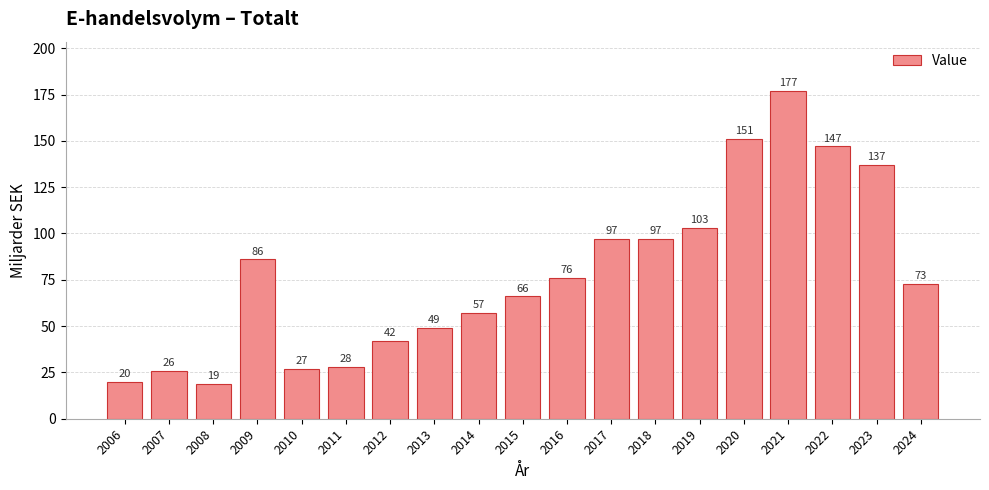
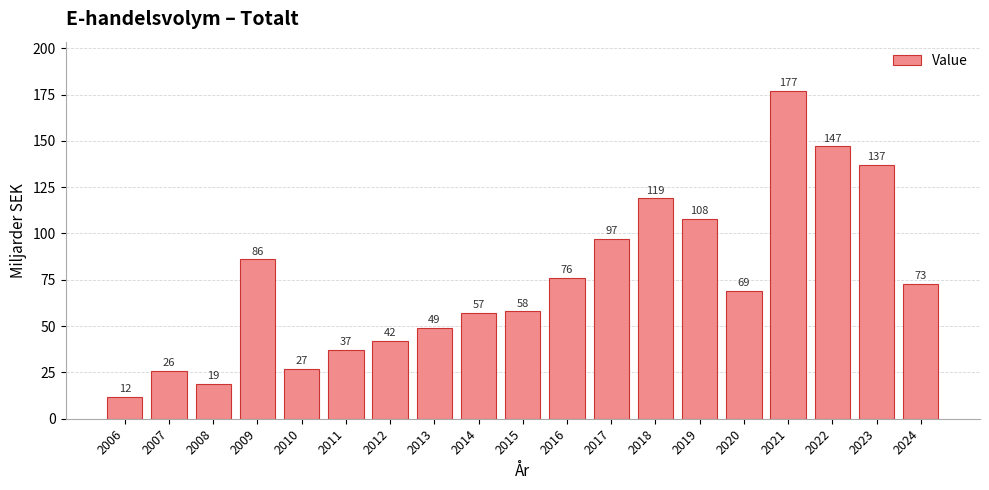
  {
-   "2006": 20,
+   "2006": 12,
    "2007": 26,
    "2008": 19,
    "2009": 86,
    "2010": 27,
-   "2011": 28,
+   "2011": 37,
    "2012": 42,
    "2013": 49,
    "2014": 57,
-   "2015": 66,
+   "2015": 58,
    "2016": 76,
    "2017": 97,
-   "2018": 97,
-   "2019": 103,
-   "2020": 151,
+   "2018": 119,
+   "2019": 108,
+   "2020": 69,
    "2021": 177,
    "2022": 147,
    "2023": 137,
    "2024": 73
  }
